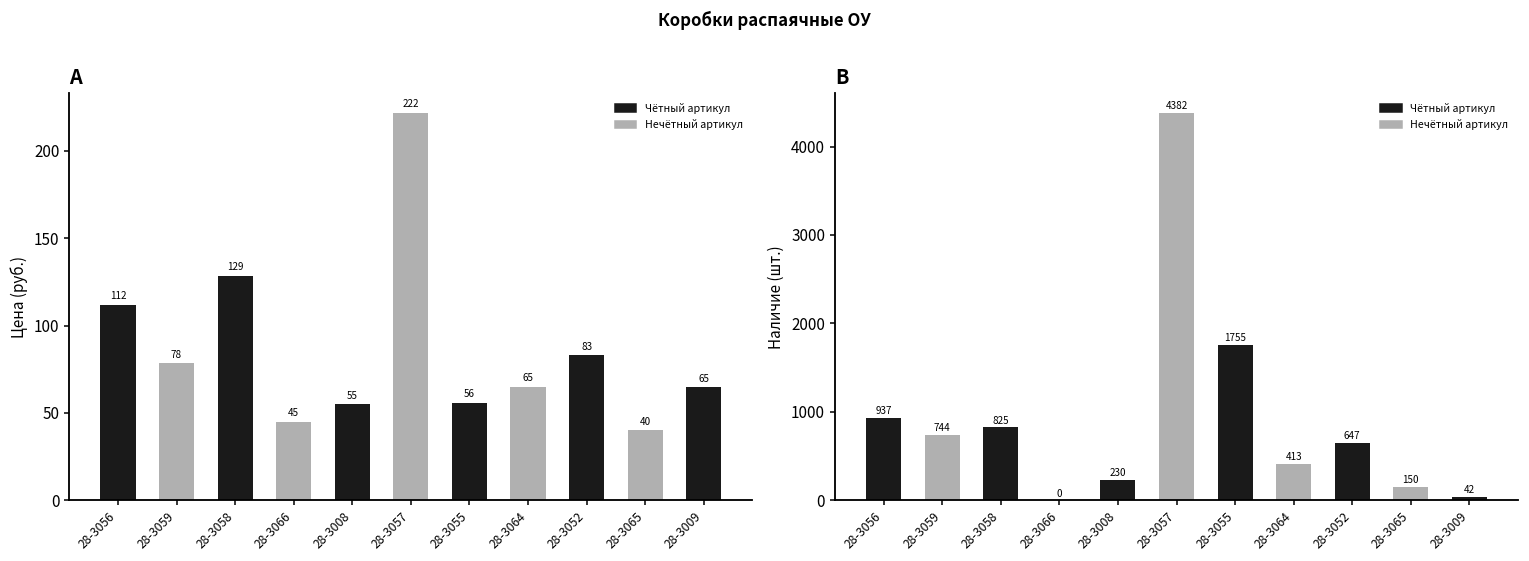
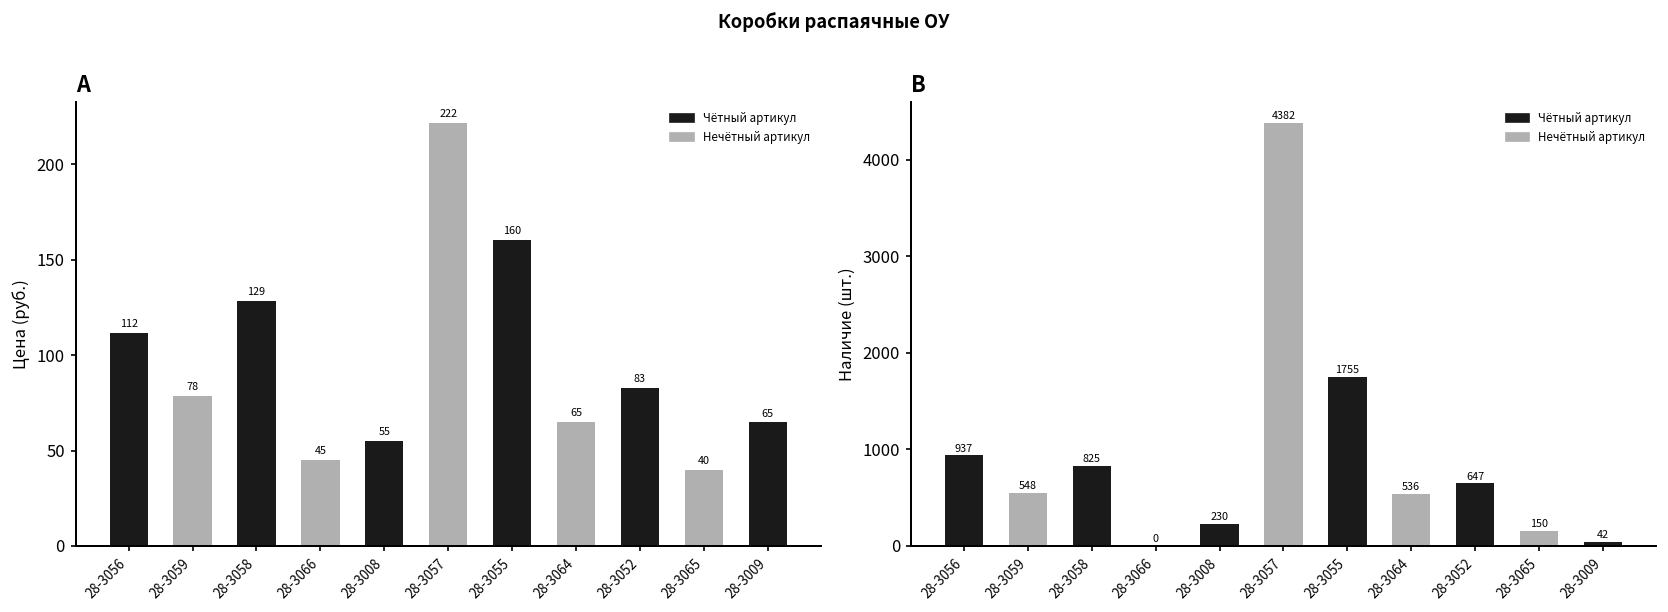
  {
    "A": {
      "28-3056": 112,
      "28-3059": 78,
      "28-3058": 129,
      "28-3066": 45,
      "28-3008": 55,
      "28-3057": 222,
-     "28-3055": 56,
+     "28-3055": 160,
      "28-3064": 65,
      "28-3052": 83,
      "28-3065": 40,
      "28-3009": 65
    },
    "B": {
      "28-3056": 937,
-     "28-3059": 744,
+     "28-3059": 548,
      "28-3058": 825,
      "28-3066": 0,
      "28-3008": 230,
      "28-3057": 4382,
      "28-3055": 1755,
-     "28-3064": 413,
+     "28-3064": 536,
      "28-3052": 647,
      "28-3065": 150,
      "28-3009": 42
    }
  }
